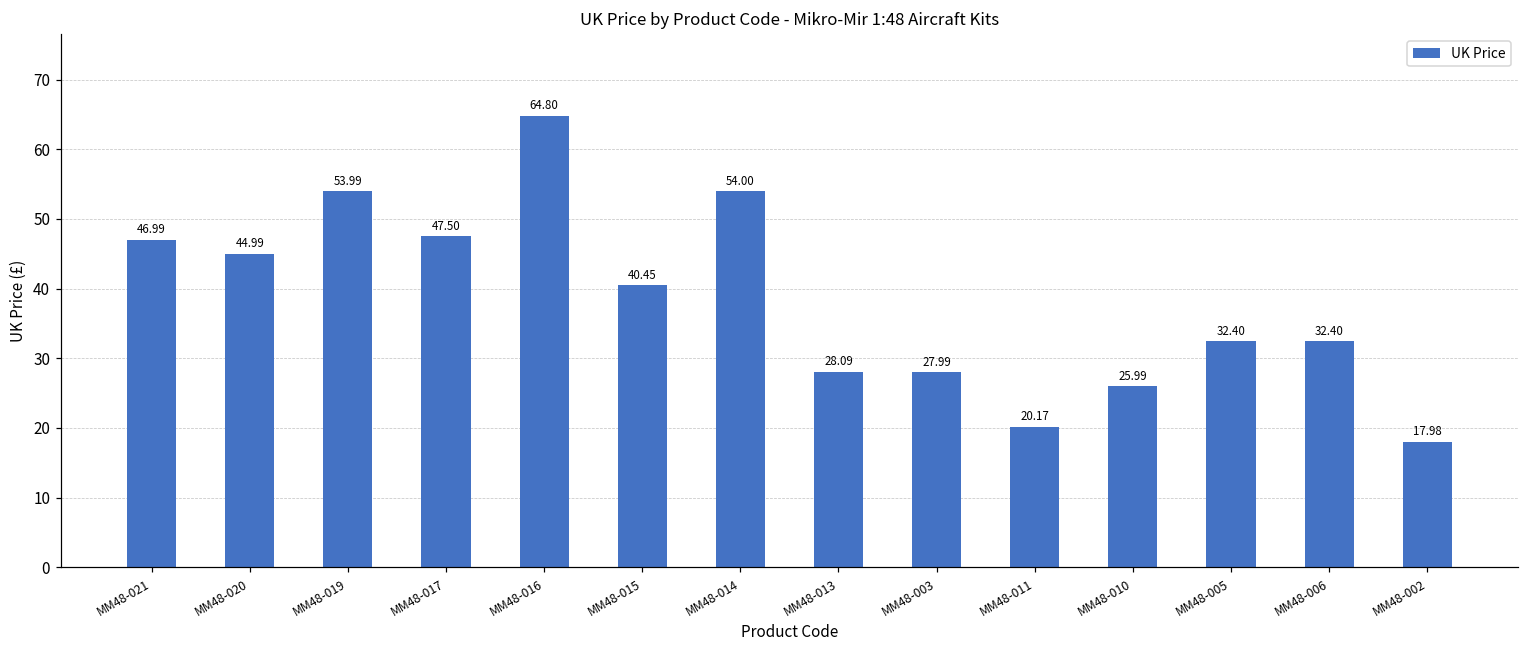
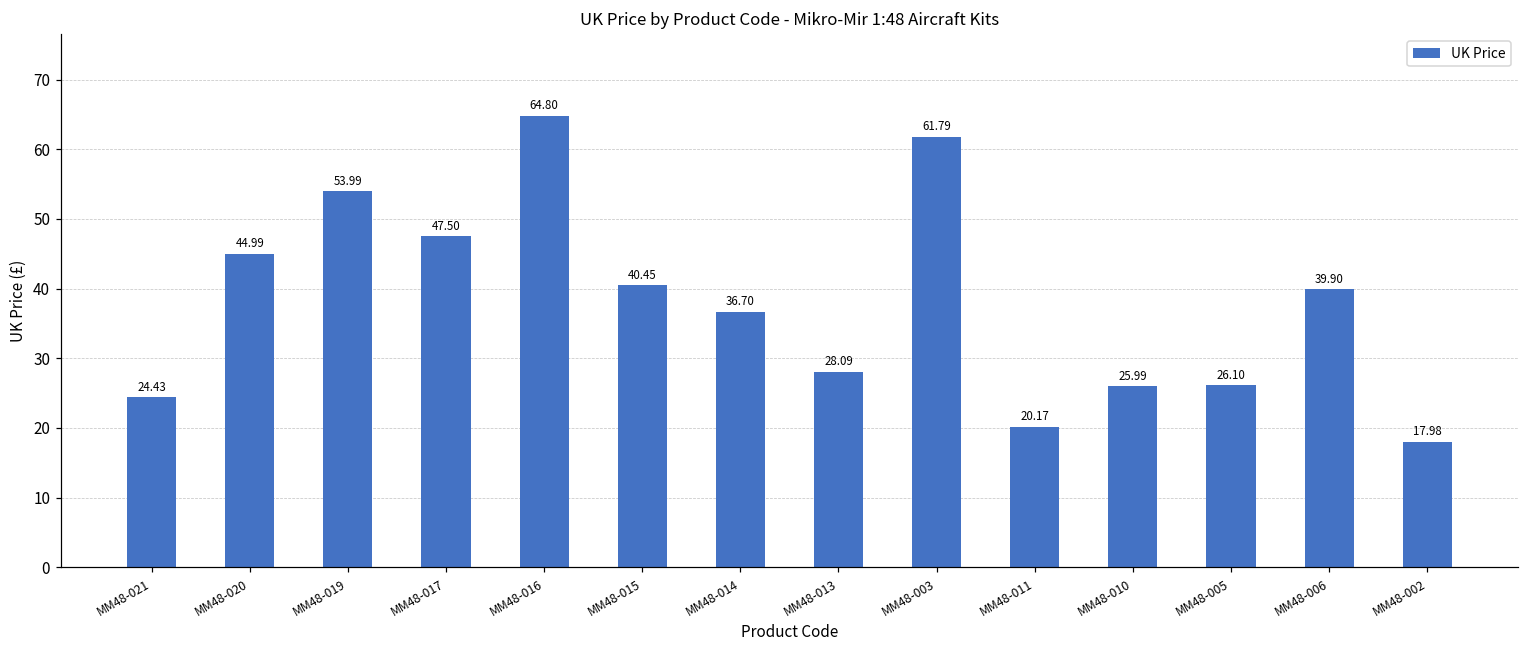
  {
-   "MM48-021": 46.99,
+   "MM48-021": 24.43,
    "MM48-020": 44.99,
    "MM48-019": 53.99,
    "MM48-017": 47.50,
    "MM48-016": 64.80,
    "MM48-015": 40.45,
-   "MM48-014": 54.00,
+   "MM48-014": 36.70,
    "MM48-013": 28.09,
-   "MM48-003": 27.99,
+   "MM48-003": 61.79,
    "MM48-011": 20.17,
    "MM48-010": 25.99,
-   "MM48-005": 32.40,
-   "MM48-006": 32.40,
+   "MM48-005": 26.10,
+   "MM48-006": 39.90,
    "MM48-002": 17.98
  }
